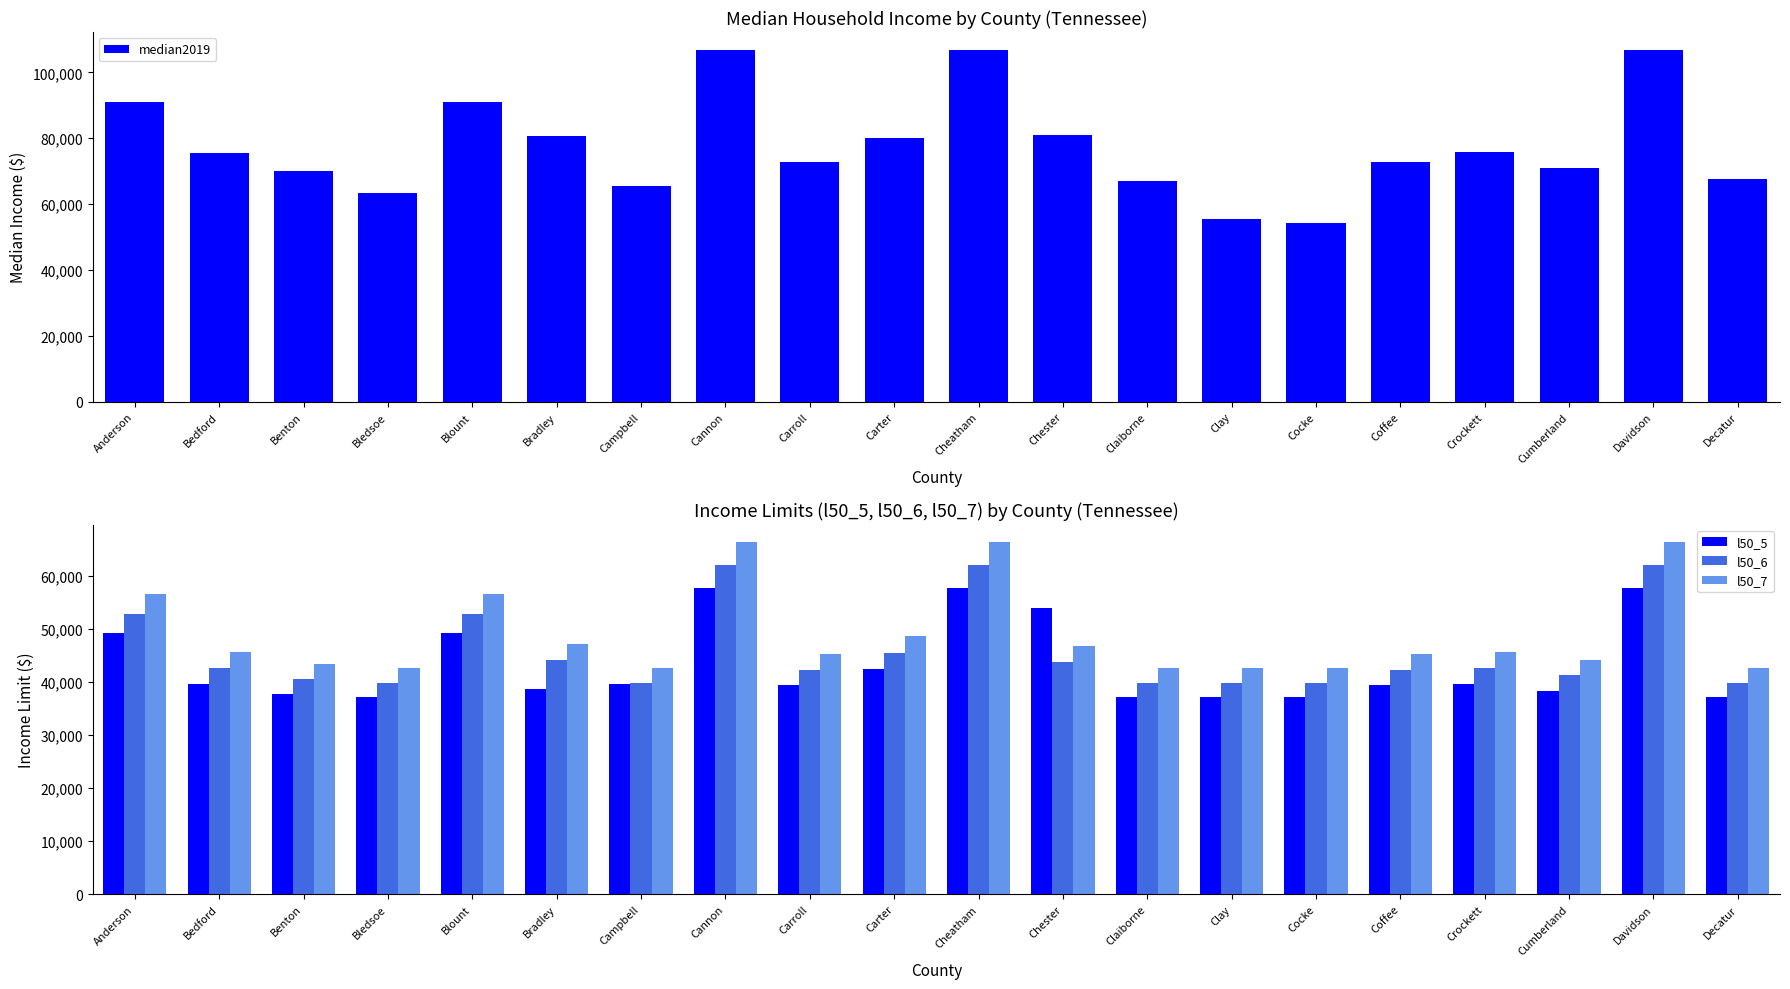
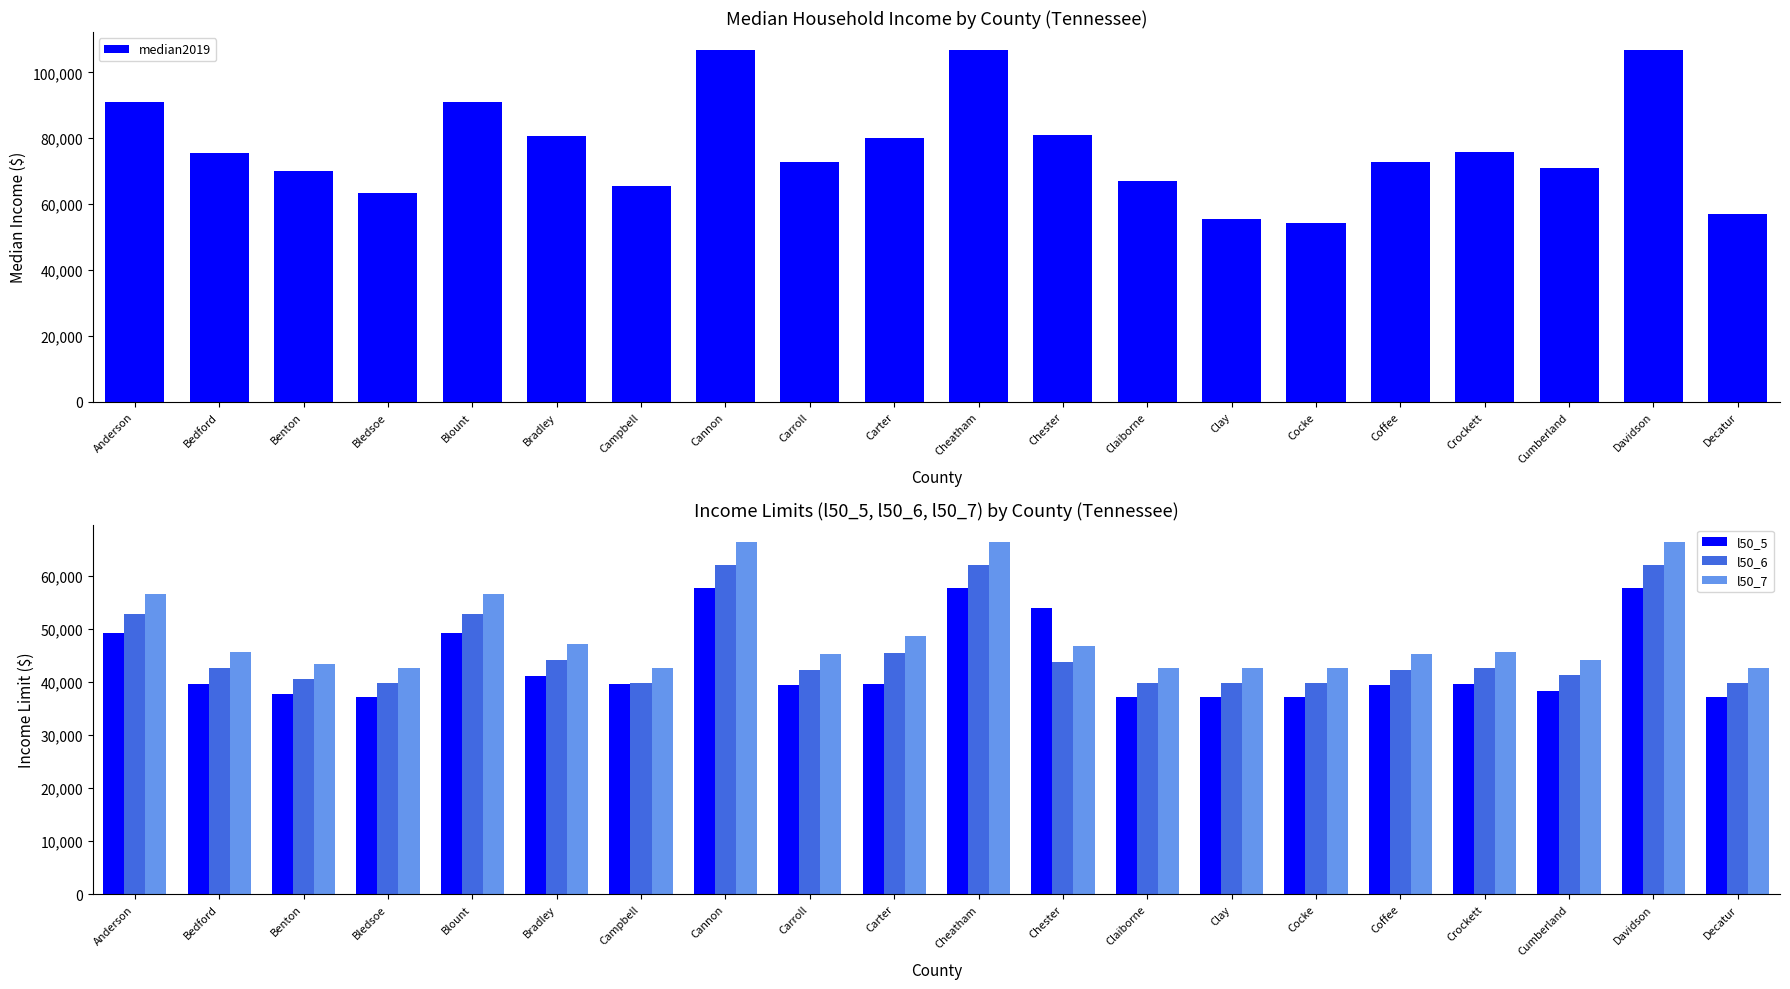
  {
    "Median Household Income by County (Tennessee)": {
      "Anderson": "91,000",
      "Bedford": "76,000",
      "Benton": "70,000",
      "Bledsoe": "63,000",
      "Blount": "91,000",
      "Bradley": "81,000",
      "Campbell": "65,000",
      "Cannon": "107,000",
      "Carroll": "73,000",
      "Carter": "80,000",
      "Cheatham": "107,000",
      "Chester": "81,000",
      "Claiborne": "67,000",
      "Clay": "55,000",
      "Cocke": "54,000",
      "Coffee": "73,000",
      "Crockett": "76,000",
      "Cumberland": "71,000",
      "Davidson": "107,000",
-     "Decatur": "68,000"
+     "Decatur": "57,000"
    },
    "Income Limits (l50_5, l50_6, l50_7) by County (Tennessee)": {
      "l50_5": {
        "Anderson": "49,000",
        "Bedford": "40,000",
        "Benton": "38,000",
        "Bledsoe": "37,000",
        "Blount": "49,000",
-       "Bradley": "39,000",
+       "Bradley": "41,000",
        "Campbell": "40,000",
        "Cannon": "58,000",
        "Carroll": "39,000",
-       "Carter": "42,000",
+       "Carter": "40,000",
        "Cheatham": "58,000",
        "Chester": "54,000",
        "Claiborne": "37,000",
        "Clay": "37,000",
        "Cocke": "37,000",
        "Coffee": "39,000",
        "Crockett": "40,000",
        "Cumberland": "38,000",
        "Davidson": "58,000",
        "Decatur": "37,000"
      }
    }
  }
